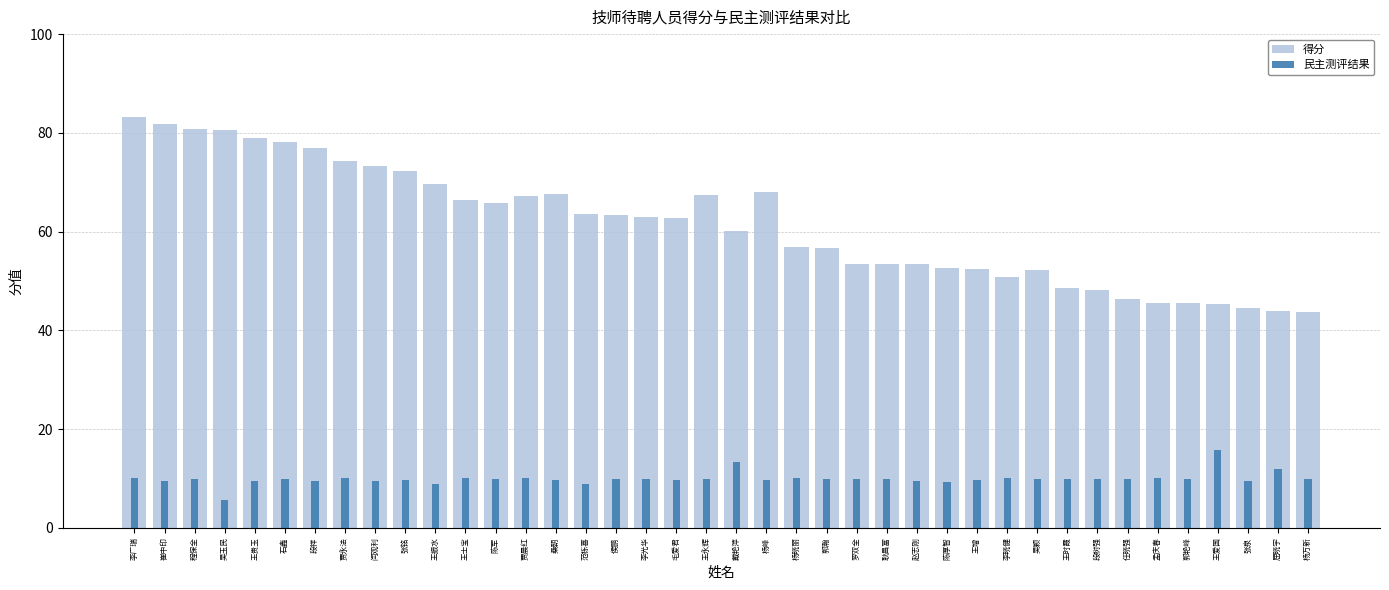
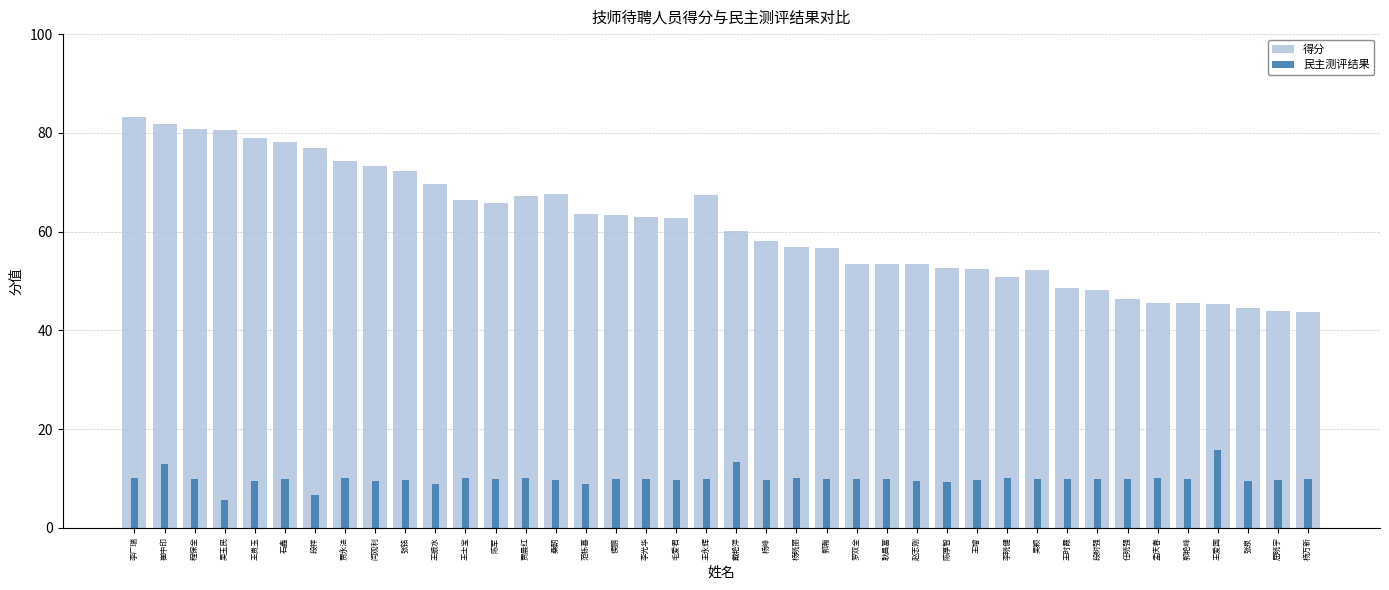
  {
    "得分": {
      "李广瑞": 83,
      "崔中印": 82,
      "程保全": 81,
      "吴玉民": 81,
      "王贵玉": 79,
      "石鑫": 78,
      "段祥": 77,
      "贾永法": 74,
      "闫观利": 73,
      "张铭": 72,
      "王振水": 70,
      "王士宝": 66,
      "陈军": 66,
      "贾晨红": 67,
      "桑朝": 68,
      "范栋喜": 63,
      "侯鹏": 63,
      "李光华": 63,
      "毛爱君": 63,
      "王永辉": 67,
      "戴艳萍": 60,
-     "杨峰": 68,
+     "杨峰": 58,
      "杨晓丽": 57,
      "郭瀚": 57,
      "罗双全": 54,
      "耿昌富": 53,
      "赵志刚": 53,
      "陈厚智": 53,
      "王增": 52,
      "李晓健": 51,
      "吴颖": 52,
      "王时霞": 49,
      "段树强": 48,
      "任晓强": 46,
      "孟庆春": 46,
      "郭艳峰": 45,
      "王爱国": 45,
      "张泉": 45,
      "屈晓宇": 44,
      "杨万新": 44
    },
    "民主测评结果": {
-     "崔中印": 10,
-     "段祥": 9,
-     "屈晓宇": 12
+     "崔中印": 13,
+     "段祥": 7,
+     "屈晓宇": 10
    }
  }
